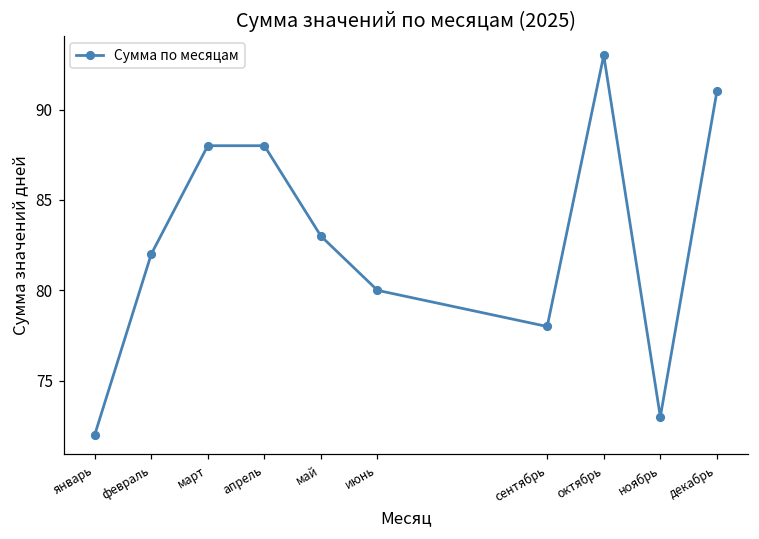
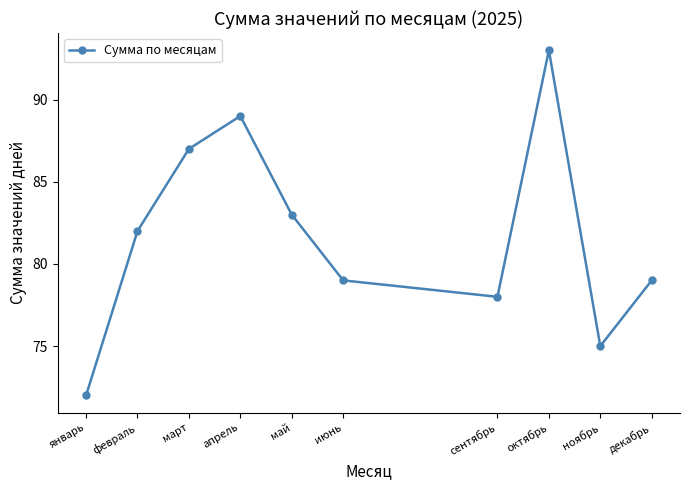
  {
    "январь": 72,
    "февраль": 82,
-   "март": 88,
-   "апрель": 88,
+   "март": 87,
+   "апрель": 89,
    "май": 83,
-   "июнь": 80,
+   "июнь": 79,
    "сентябрь": 78,
    "октябрь": 93,
-   "ноябрь": 73,
-   "декабрь": 91
+   "ноябрь": 75,
+   "декабрь": 79
  }
